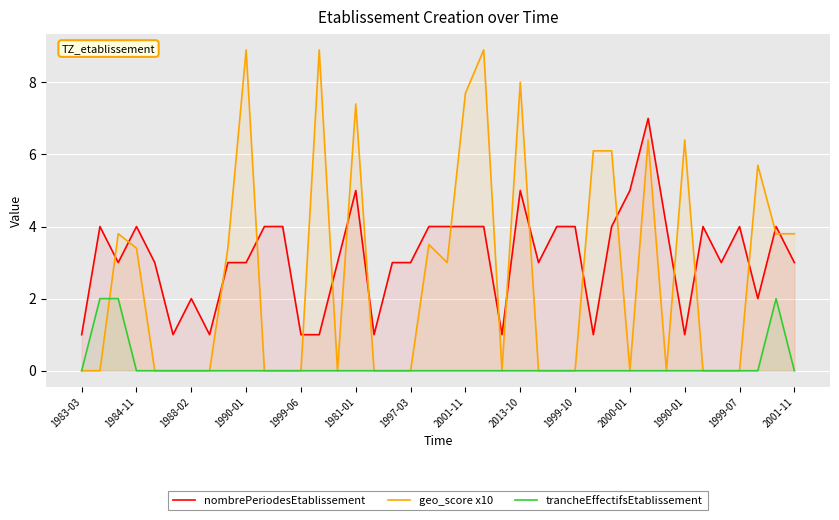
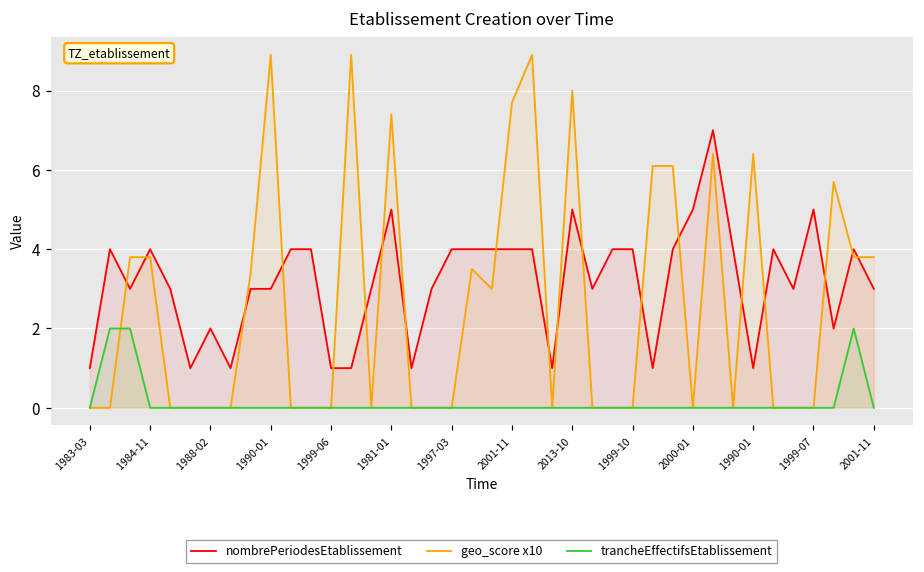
  {
    "nombrePeriodesEtablissement": {
      "1983-03": 1,
      "1984-11": 4,
      "1988-02": 2,
      "1999-06": 1,
      "1981-01": 5,
-     "1997-03": 3,
+     "1997-03": 4,
      "2013-10": 5,
      "1999-10": 4,
      "2000-01": 5,
-     "1999-07": 4
+     "1999-07": 5
    },
    "geo_score x10": {
-     "1984-11": 3.4,
+     "1984-11": 3.8,
      "1981-01": 7.4,
      "2013-10": 8.0
    },
    "trancheEffectifsEtablissement": {
      "1984-11": 0.0,
      "1981-01": 0.0,
      "2013-10": 0.0
    }
  }
